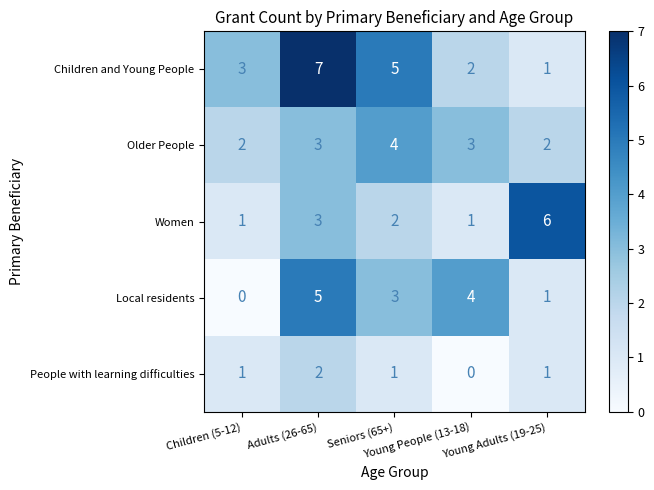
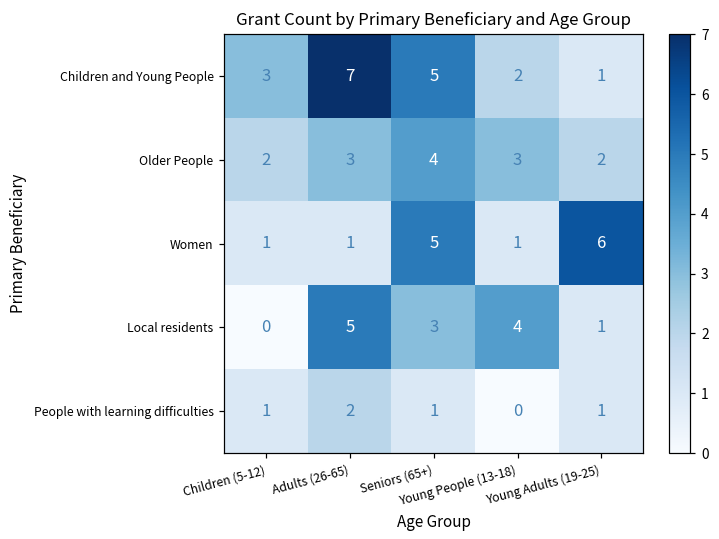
  {
    "Children and Young People": {
      "Children (5-12)": 3,
      "Adults (26-65)": 7,
      "Seniors (65+)": 5,
      "Young People (13-18)": 2,
      "Young Adults (19-25)": 1
    },
    "Older People": {
      "Children (5-12)": 2,
      "Adults (26-65)": 3,
      "Seniors (65+)": 4,
      "Young People (13-18)": 3,
      "Young Adults (19-25)": 2
    },
    "Women": {
      "Children (5-12)": 1,
-     "Adults (26-65)": 3,
-     "Seniors (65+)": 2,
+     "Adults (26-65)": 1,
+     "Seniors (65+)": 5,
      "Young People (13-18)": 1,
      "Young Adults (19-25)": 6
    },
    "Local residents": {
      "Children (5-12)": 0,
      "Adults (26-65)": 5,
      "Seniors (65+)": 3,
      "Young People (13-18)": 4,
      "Young Adults (19-25)": 1
    },
    "People with learning difficulties": {
      "Children (5-12)": 1,
      "Adults (26-65)": 2,
      "Seniors (65+)": 1,
      "Young People (13-18)": 0,
      "Young Adults (19-25)": 1
    }
  }
